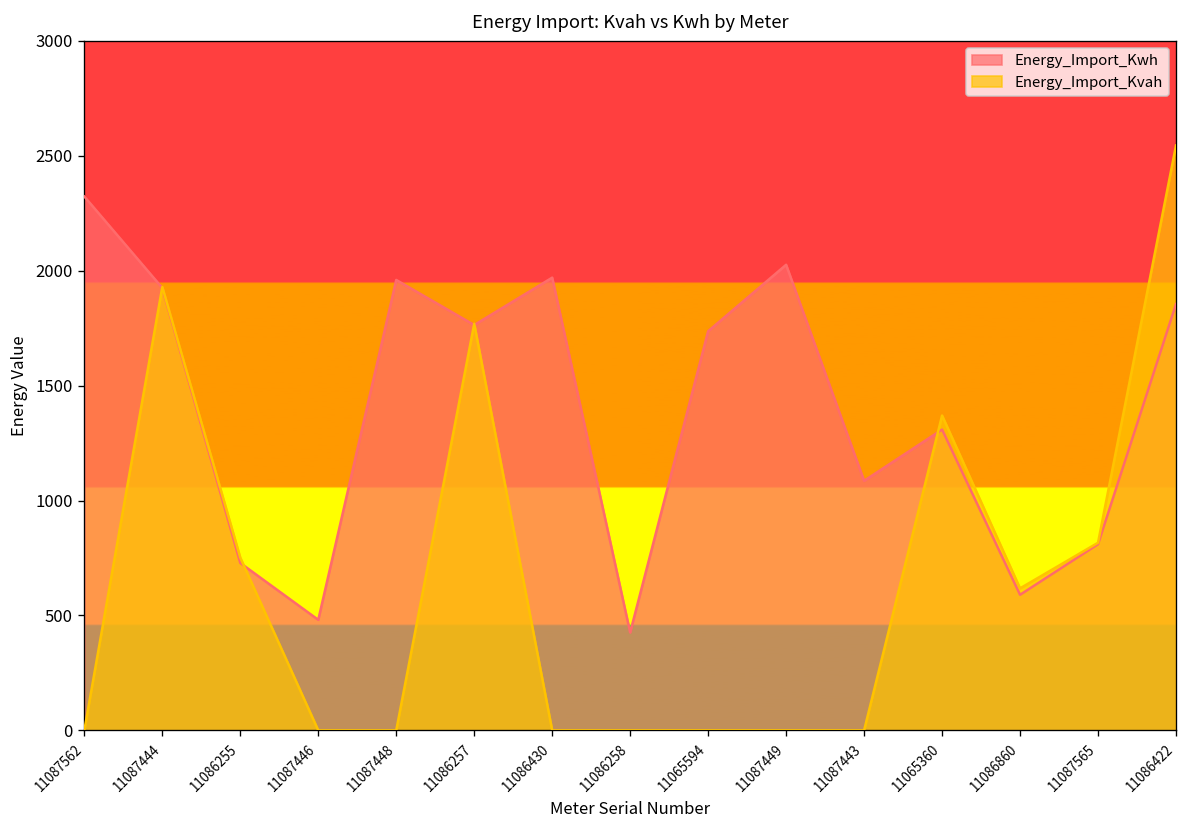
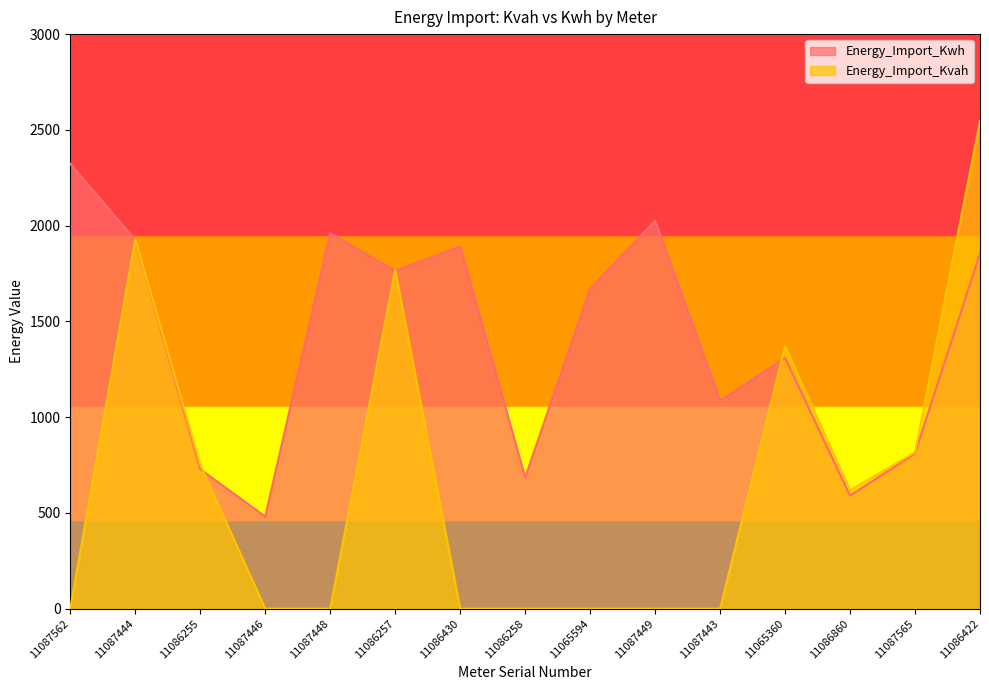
  {
    "Energy_Import_Kwh": {
      "11087562": 2320,
      "11086255": 730,
      "11087446": 480,
      "11087448": 1960,
-     "11086430": 1970,
-     "11086258": 430,
-     "11065594": 1740,
+     "11086430": 1890,
+     "11086258": 690,
+     "11065594": 1670,
      "11087449": 2030,
      "11087443": 1090,
      "11065360": 1310,
      "11086860": 590,
      "11086422": 1860
    },
    "Energy_Import_Kvah": {
      "11087562": 0,
      "11086255": 750,
      "11087446": 0,
      "11087448": 0,
      "11086430": 0,
      "11086258": 0,
      "11065594": 0,
      "11087449": 0,
      "11087443": 0,
      "11065360": 1370,
      "11086860": 620,
      "11086422": 2550
    }
  }
